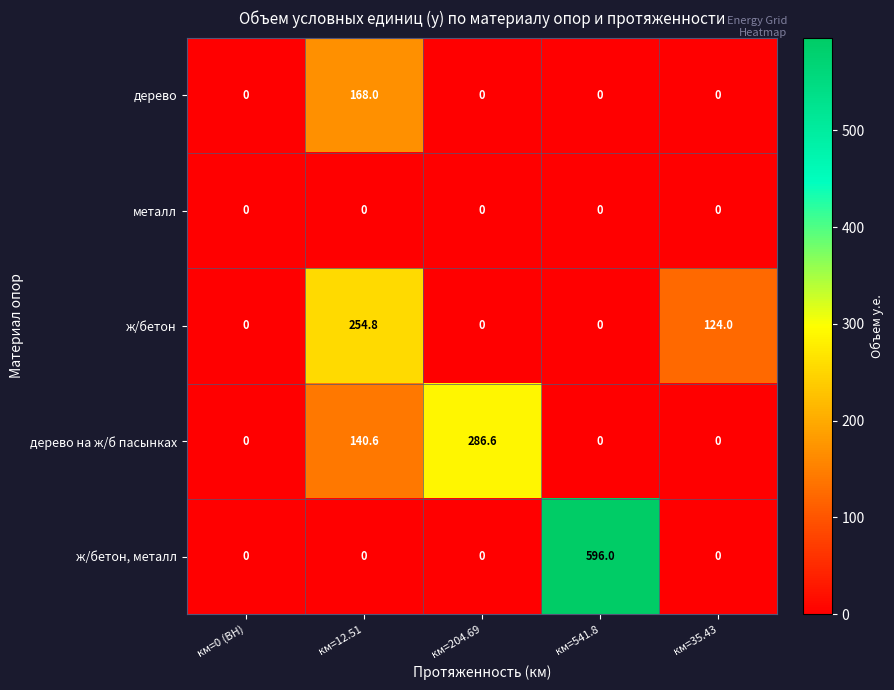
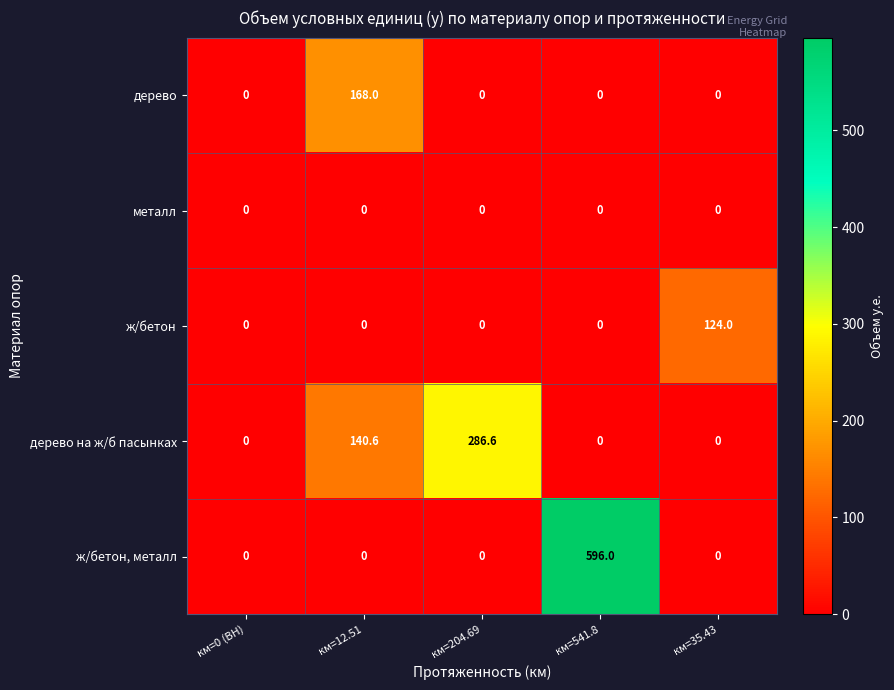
  {
    "дерево": {
      "км=0 (ВН)": 0,
      "км=12.51": 168.0,
      "км=204.69": 0,
      "км=541.8": 0,
      "км=35.43": 0
    },
    "металл": {
      "км=0 (ВН)": 0,
      "км=12.51": 0,
      "км=204.69": 0,
      "км=541.8": 0,
      "км=35.43": 0
    },
    "ж/бетон": {
      "км=0 (ВН)": 0,
-     "км=12.51": 254.8,
+     "км=12.51": 0,
      "км=204.69": 0,
      "км=541.8": 0,
      "км=35.43": 124.0
    },
    "дерево на ж/б пасынках": {
      "км=0 (ВН)": 0,
      "км=12.51": 140.6,
      "км=204.69": 286.6,
      "км=541.8": 0,
      "км=35.43": 0
    },
    "ж/бетон, металл": {
      "км=0 (ВН)": 0,
      "км=12.51": 0,
      "км=204.69": 0,
      "км=541.8": 596.0,
      "км=35.43": 0
    }
  }
